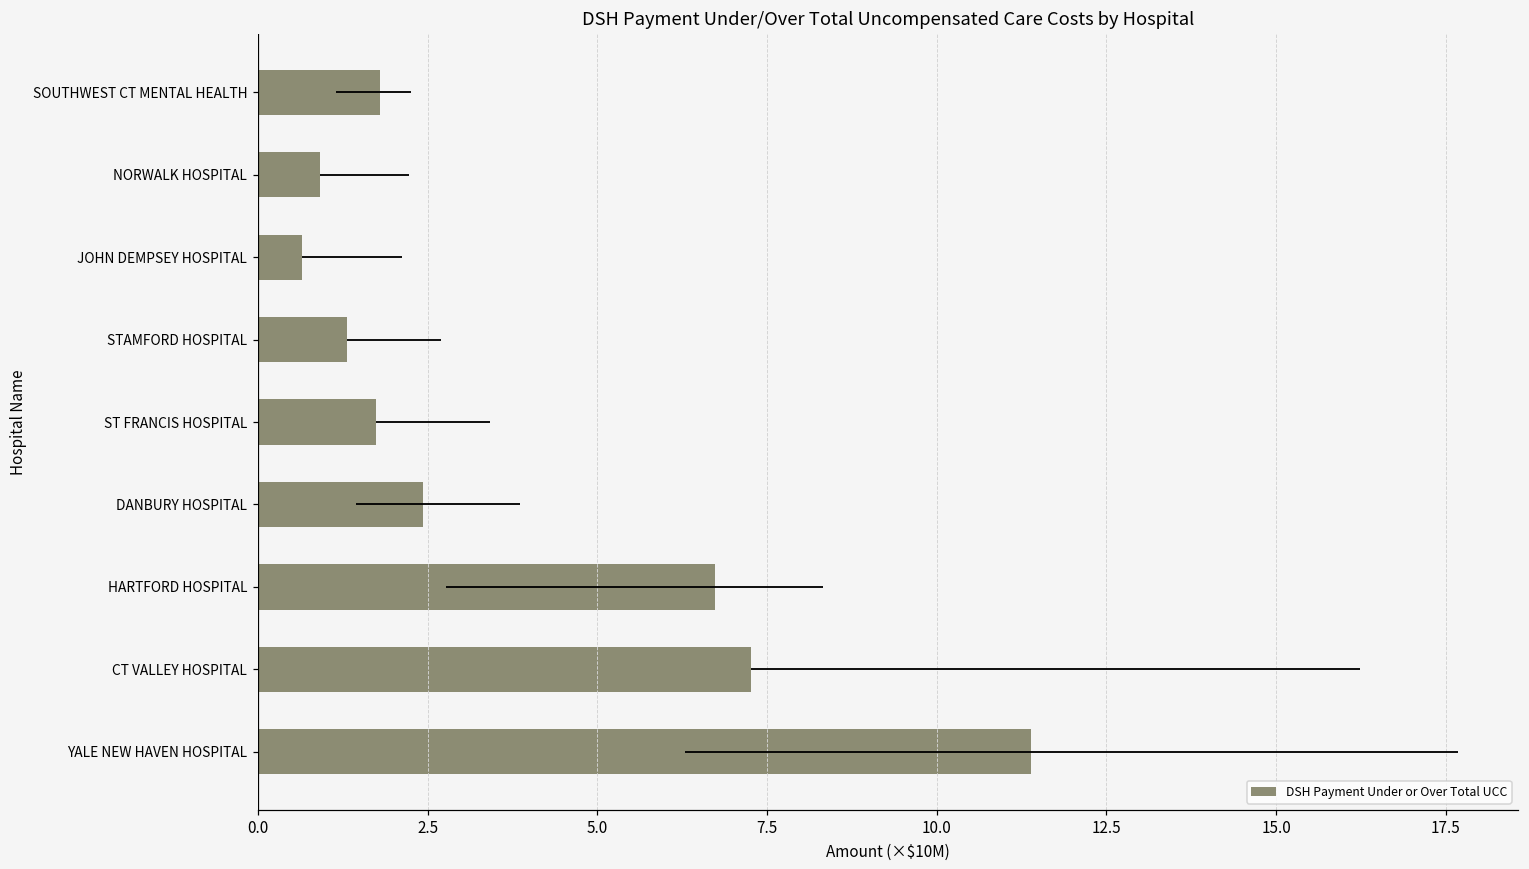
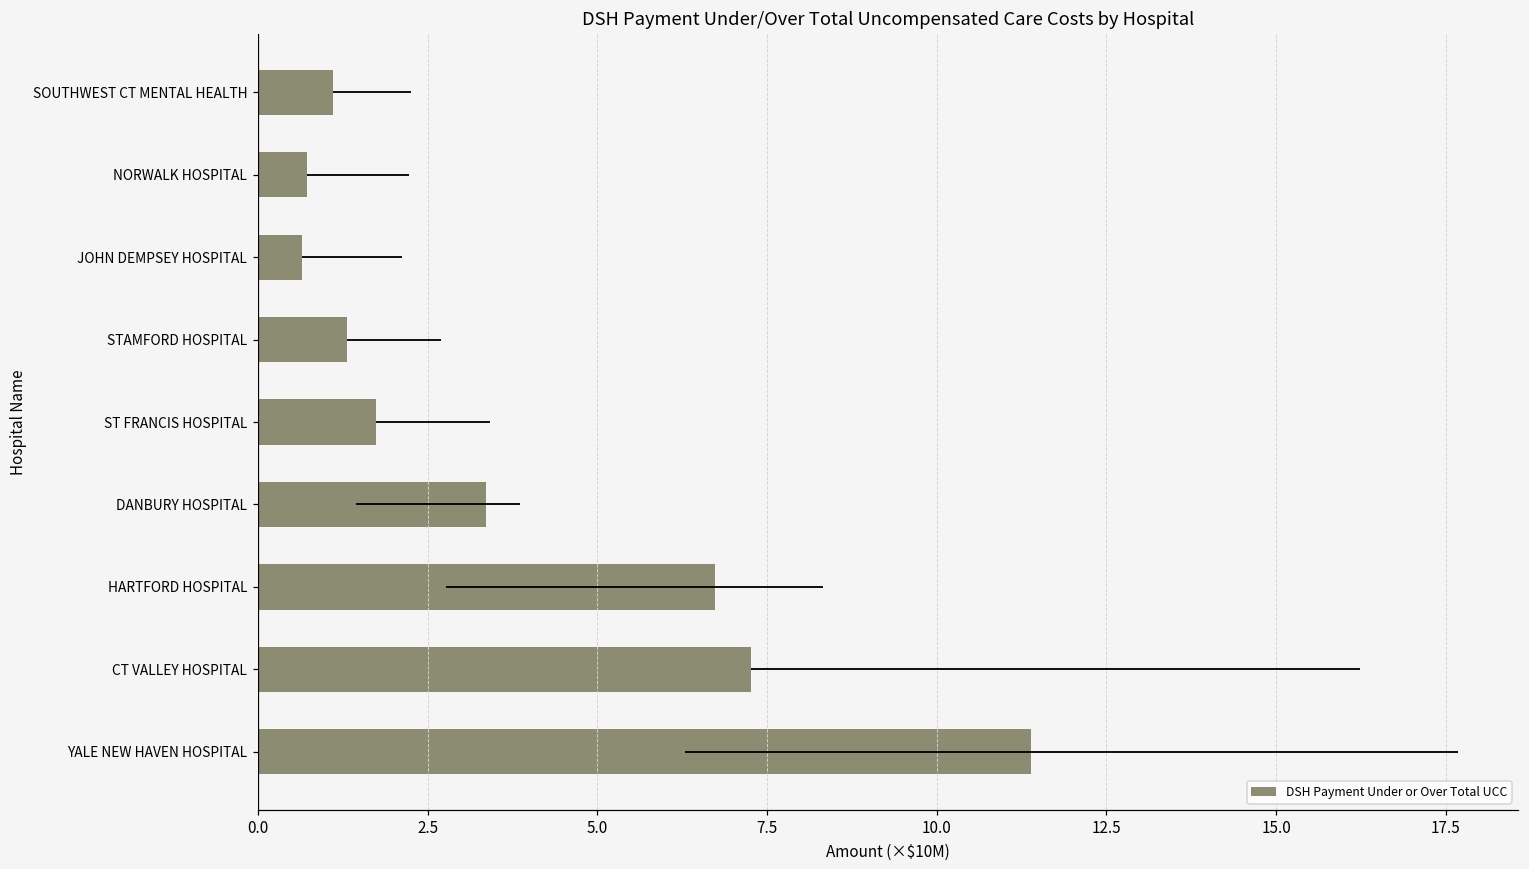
  {
-   "SOUTHWEST CT MENTAL HEALTH": 1.8,
-   "NORWALK HOSPITAL": 0.9,
+   "SOUTHWEST CT MENTAL HEALTH": 1.1,
+   "NORWALK HOSPITAL": 0.7,
    "JOHN DEMPSEY HOSPITAL": 0.7,
    "STAMFORD HOSPITAL": 1.3,
    "ST FRANCIS HOSPITAL": 1.7,
-   "DANBURY HOSPITAL": 2.4,
+   "DANBURY HOSPITAL": 3.4,
    "HARTFORD HOSPITAL": 6.7,
    "CT VALLEY HOSPITAL": 7.3,
    "YALE NEW HAVEN HOSPITAL": 11.4
  }
